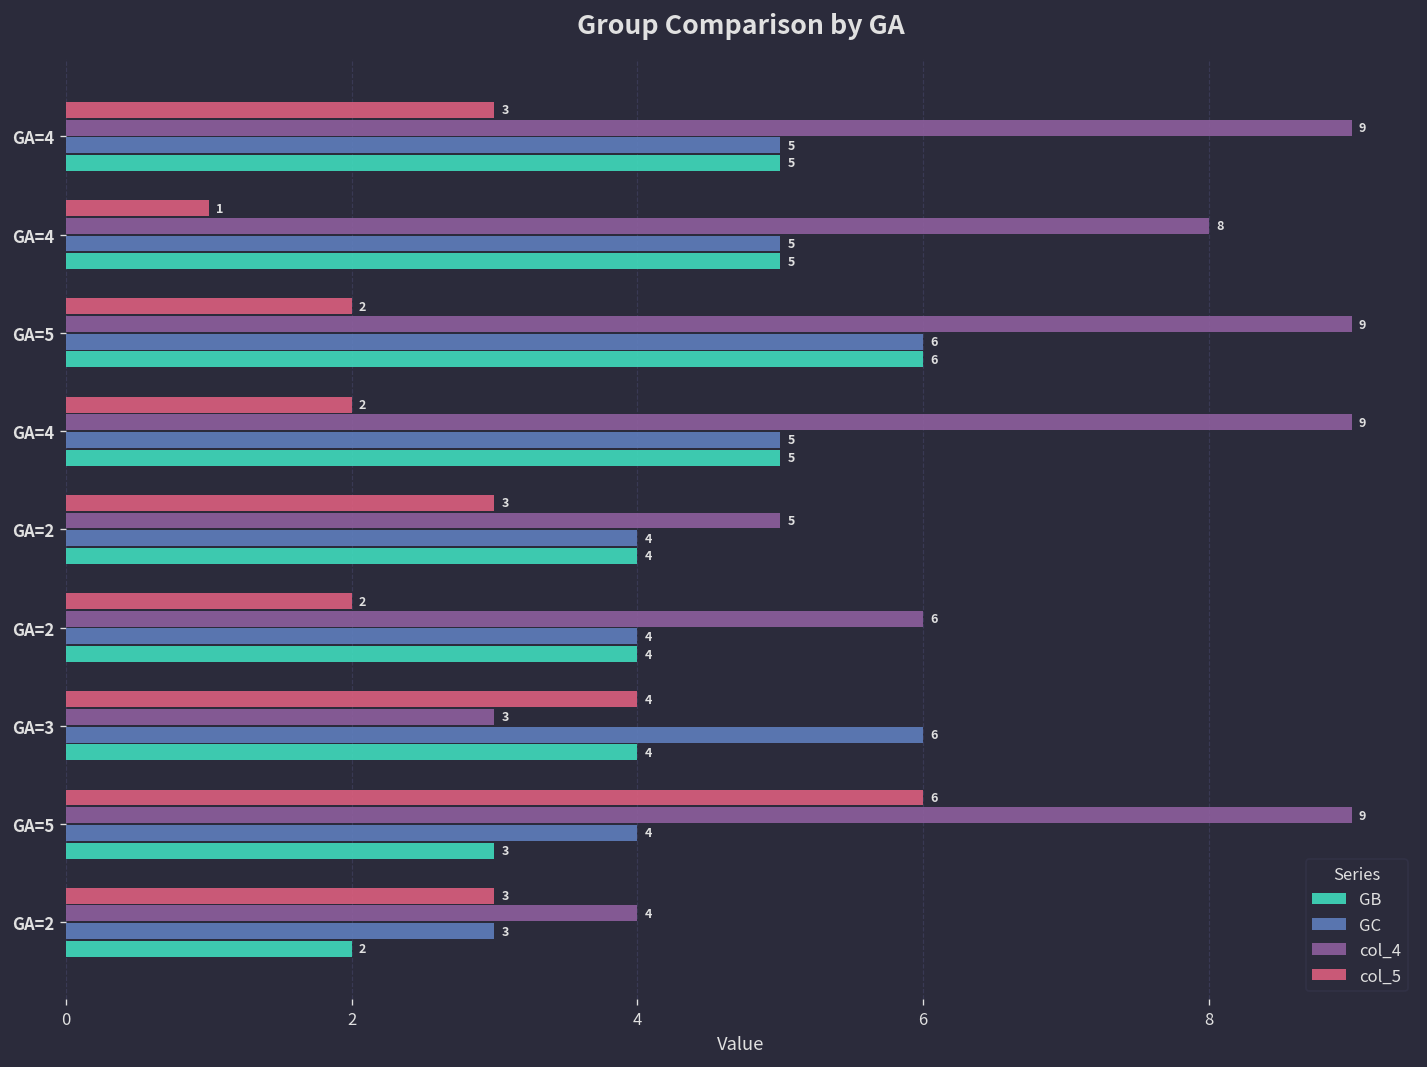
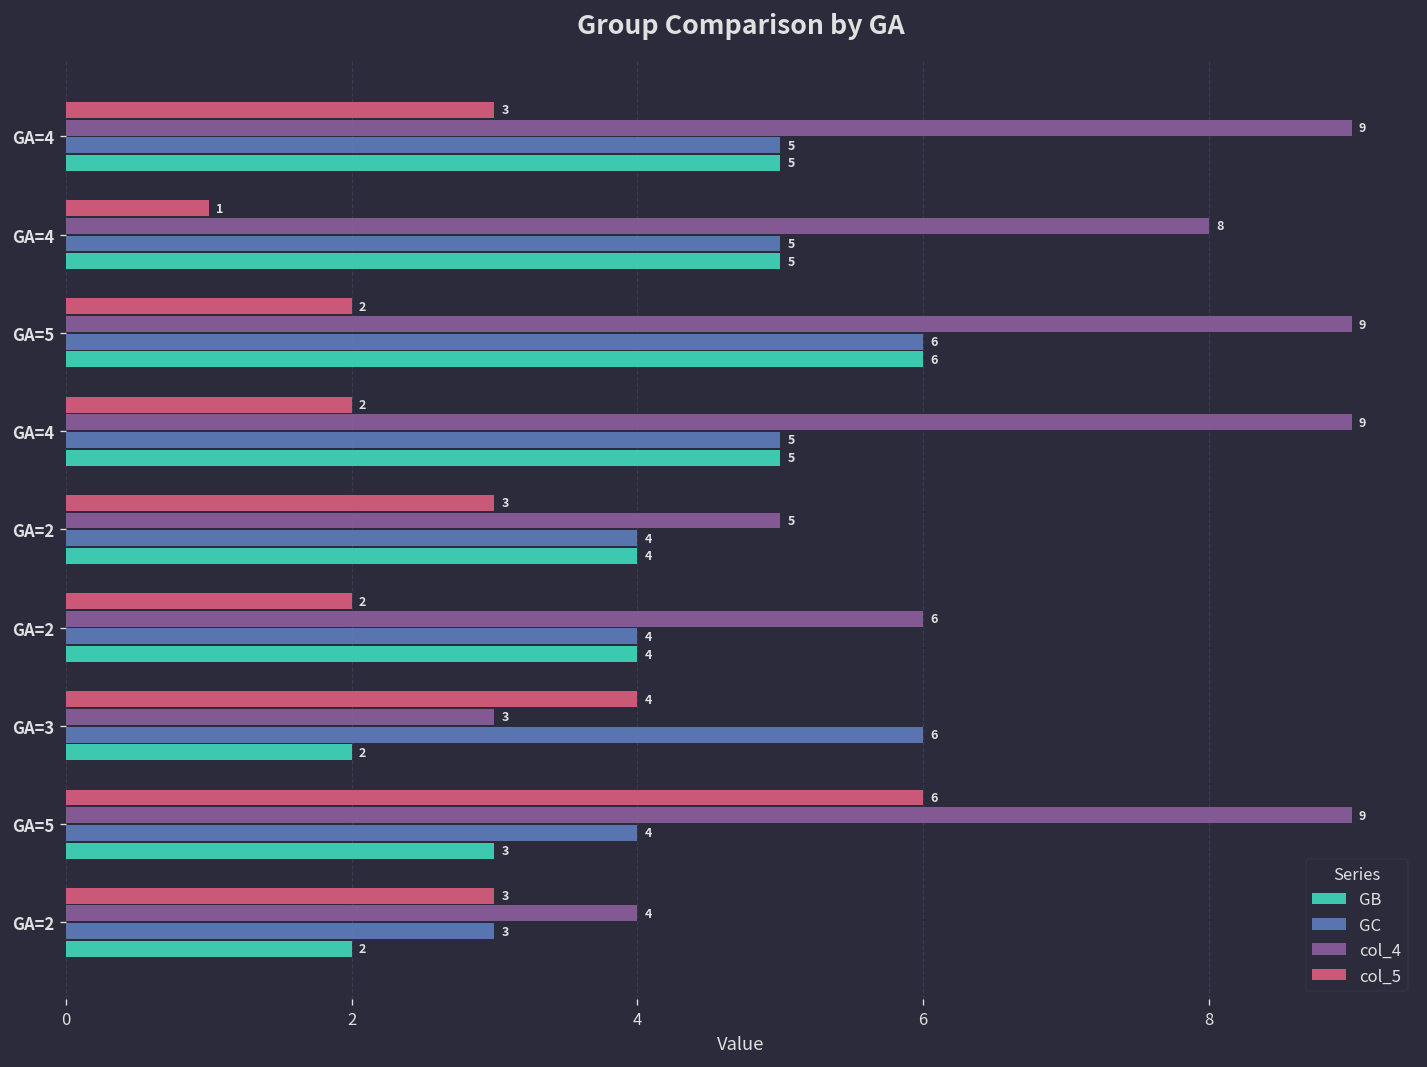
  {
    "GB": {
-     "GA=3": 4
+     "GA=3": 2
    },
    "GC": {
      "GA=3": 6
    },
    "col_4": {
      "GA=3": 3
    },
    "col_5": {
      "GA=3": 4
    }
  }
